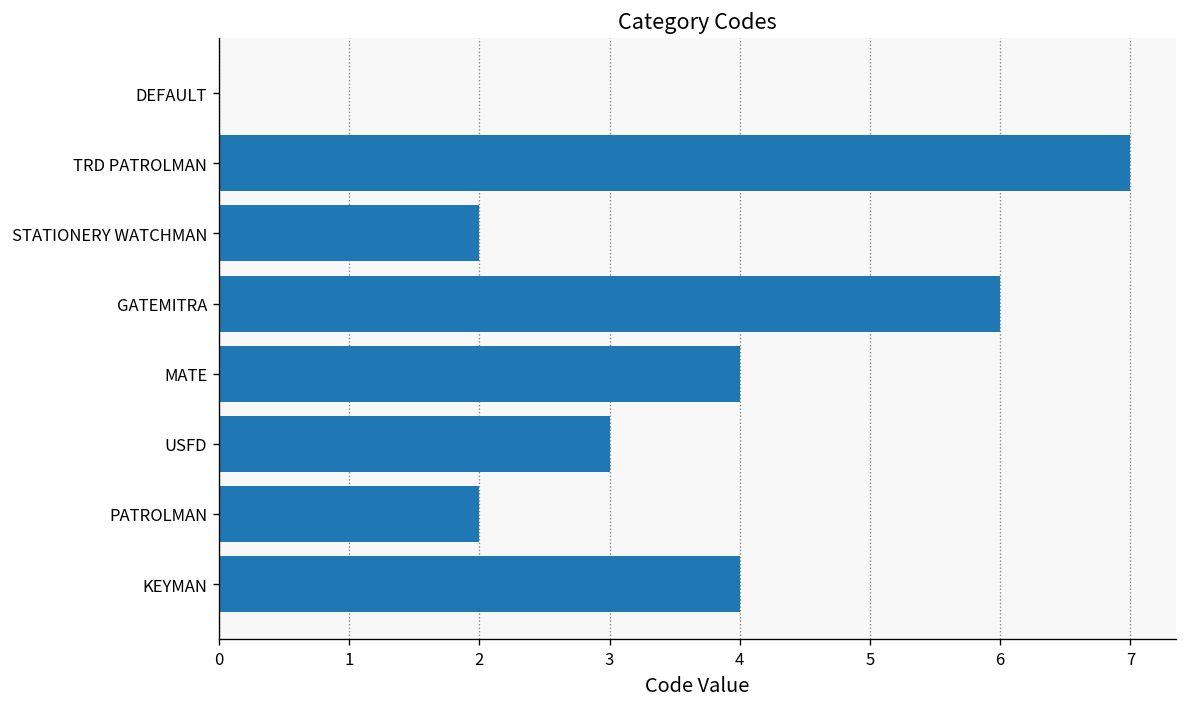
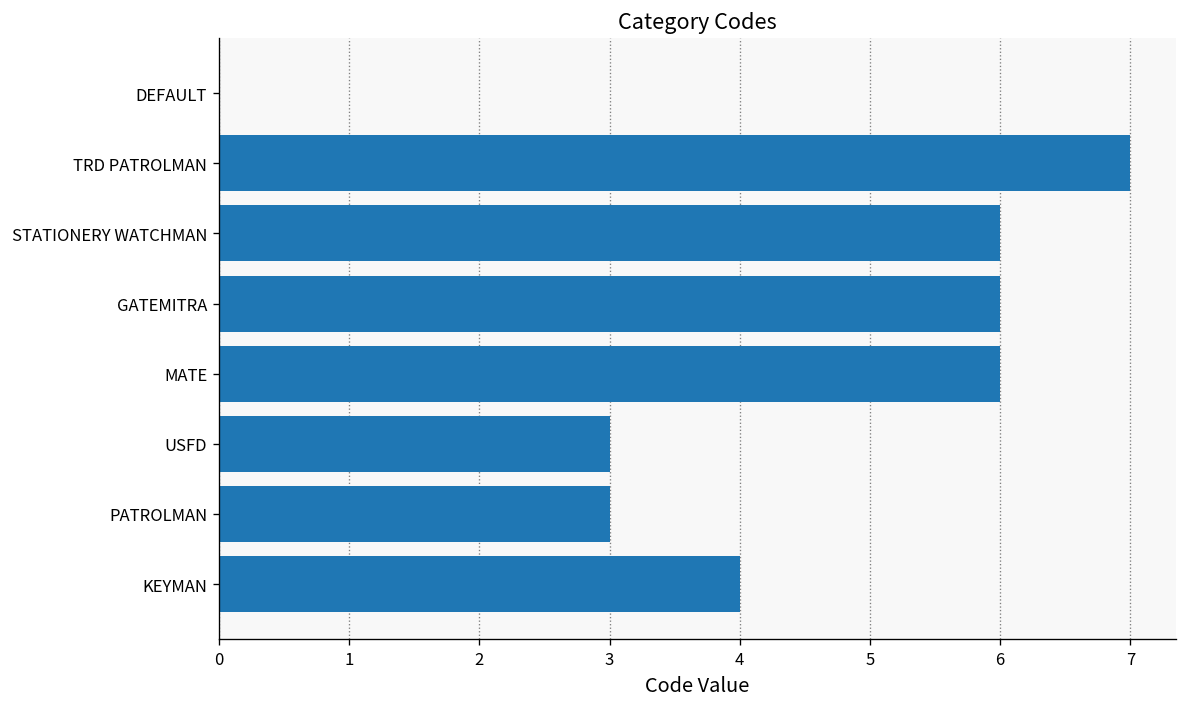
  {
    "DEFAULT": 0,
    "TRD PATROLMAN": 7,
-   "STATIONERY WATCHMAN": 2,
+   "STATIONERY WATCHMAN": 6,
    "GATEMITRA": 6,
-   "MATE": 4,
+   "MATE": 6,
    "USFD": 3,
-   "PATROLMAN": 2,
+   "PATROLMAN": 3,
    "KEYMAN": 4
  }
